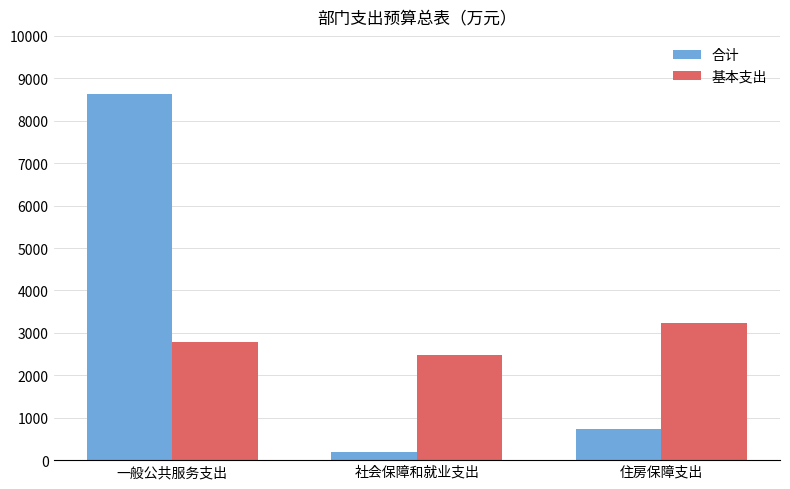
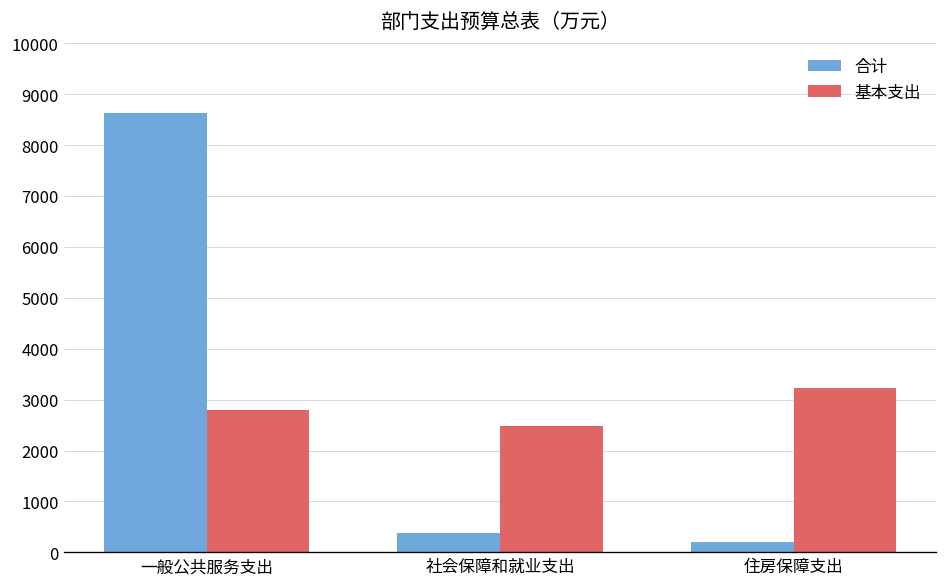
  {
    "合计": {
      "一般公共服务支出": 8600,
-     "社会保障和就业支出": 200,
-     "住房保障支出": 700
+     "社会保障和就业支出": 400,
+     "住房保障支出": 200
    },
    "基本支出": {
      "一般公共服务支出": 2800,
      "社会保障和就业支出": 2500,
      "住房保障支出": 3200
    }
  }
